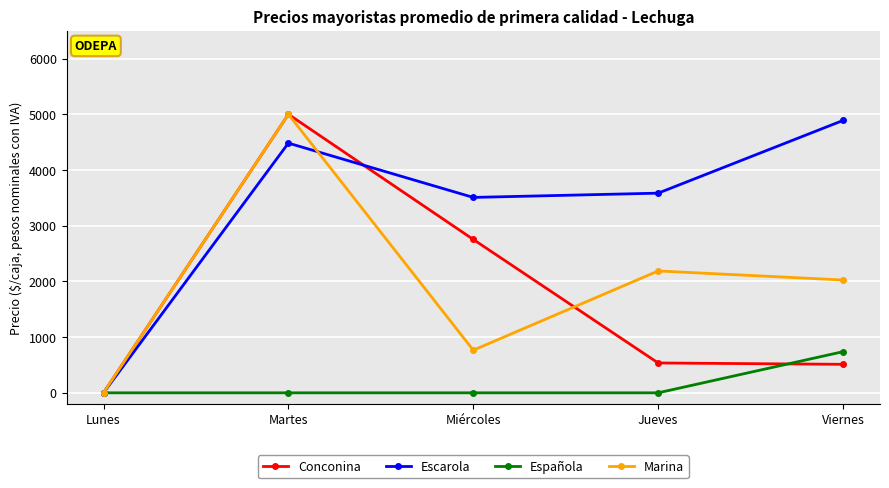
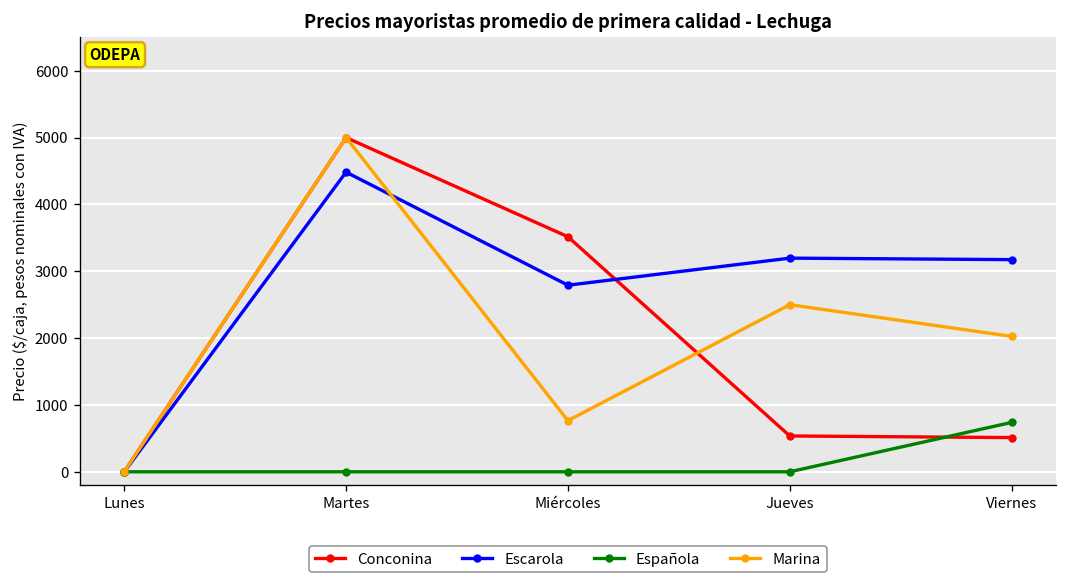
  {
    "Conconina": {
-     "Miércoles": 2800,
+     "Miércoles": 3500,
      "Jueves": 500,
      "Viernes": 500
    },
    "Escarola": {
      "Martes": 4500,
-     "Miércoles": 3500,
-     "Jueves": 3600,
-     "Viernes": 4900
+     "Miércoles": 2800,
+     "Jueves": 3200,
+     "Viernes": 3200
    },
    "Española": {
      "Martes": 0,
      "Miércoles": 0,
      "Jueves": 0,
      "Viernes": 700
    },
    "Marina": {
      "Miércoles": 800,
-     "Jueves": 2200,
+     "Jueves": 2500,
      "Viernes": 2000
    }
  }
